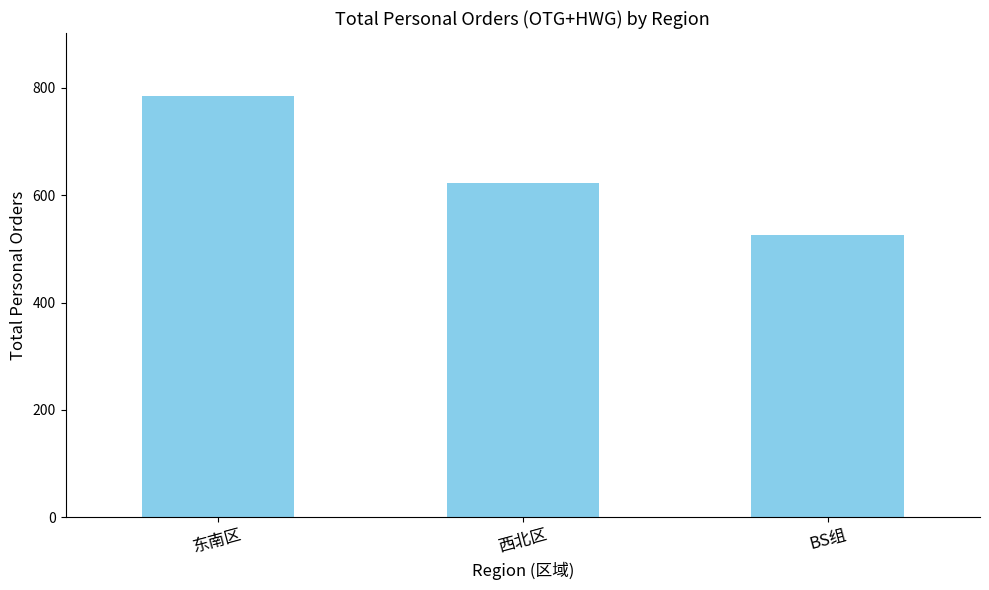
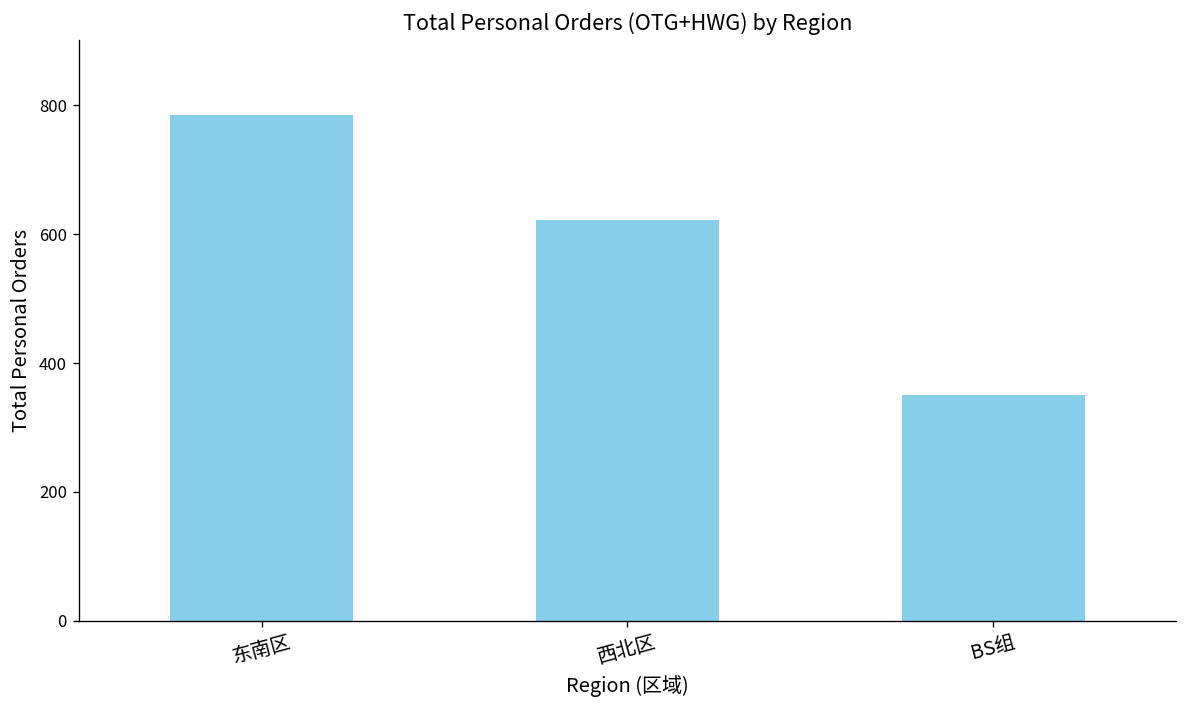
  {
    "东南区": 780,
    "西北区": 620,
-   "BS组": 530
+   "BS组": 350
  }
